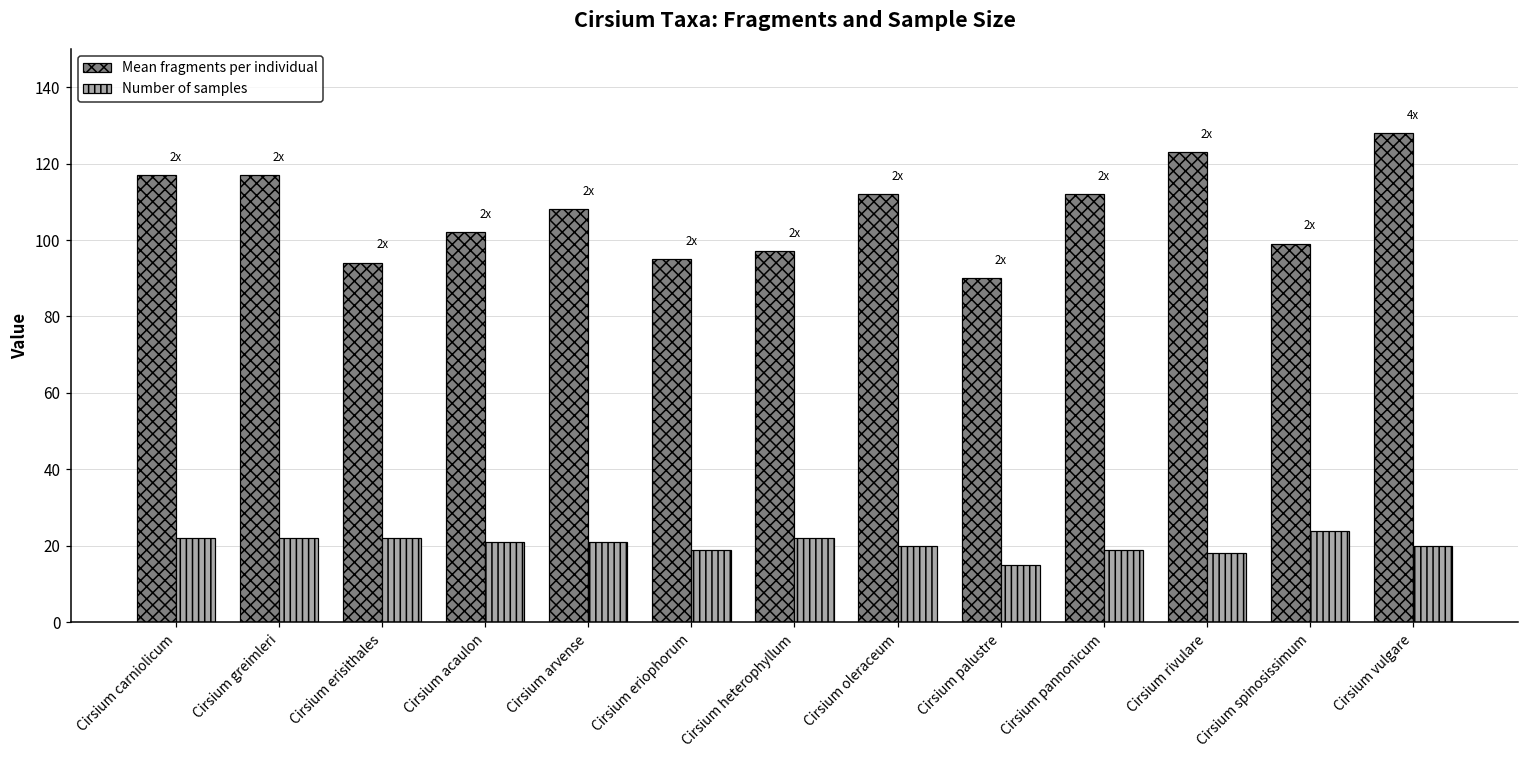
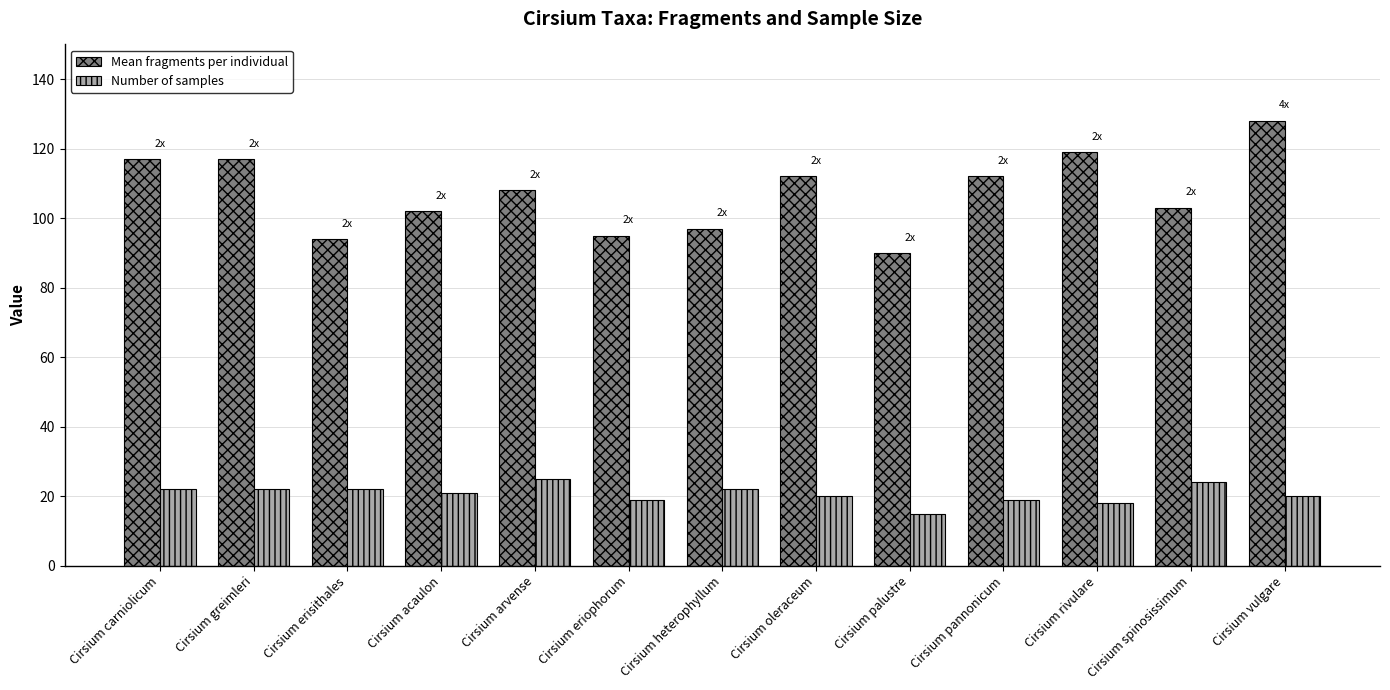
  {
    "Mean fragments per individual": {
-     "Cirsium rivulare": 123,
-     "Cirsium spinosissimum": 99
+     "Cirsium rivulare": 119,
+     "Cirsium spinosissimum": 103
    },
    "Number of samples": {
      "Cirsium carniolicum": 22,
      "Cirsium greimleri": 22,
      "Cirsium erisithales": 22,
      "Cirsium acaulon": 21,
-     "Cirsium arvense": 21,
+     "Cirsium arvense": 25,
      "Cirsium eriophorum": 19,
      "Cirsium heterophyllum": 22,
      "Cirsium oleraceum": 20,
      "Cirsium palustre": 15,
      "Cirsium pannonicum": 19,
      "Cirsium rivulare": 18,
      "Cirsium spinosissimum": 24,
      "Cirsium vulgare": 20
    }
  }
